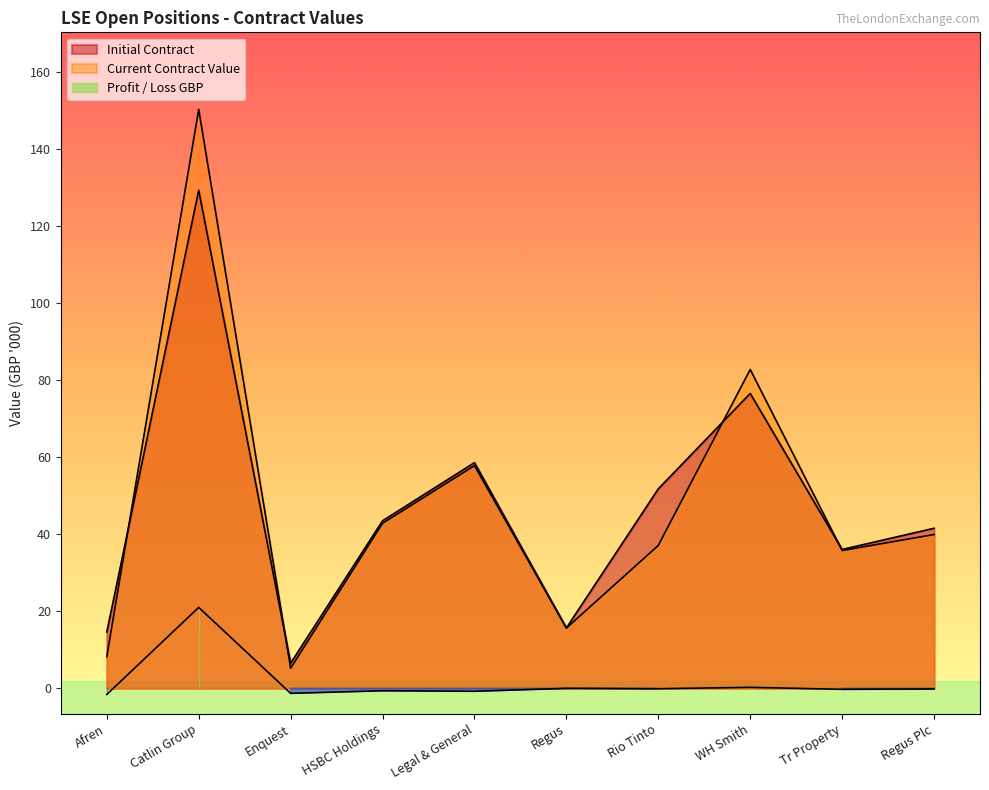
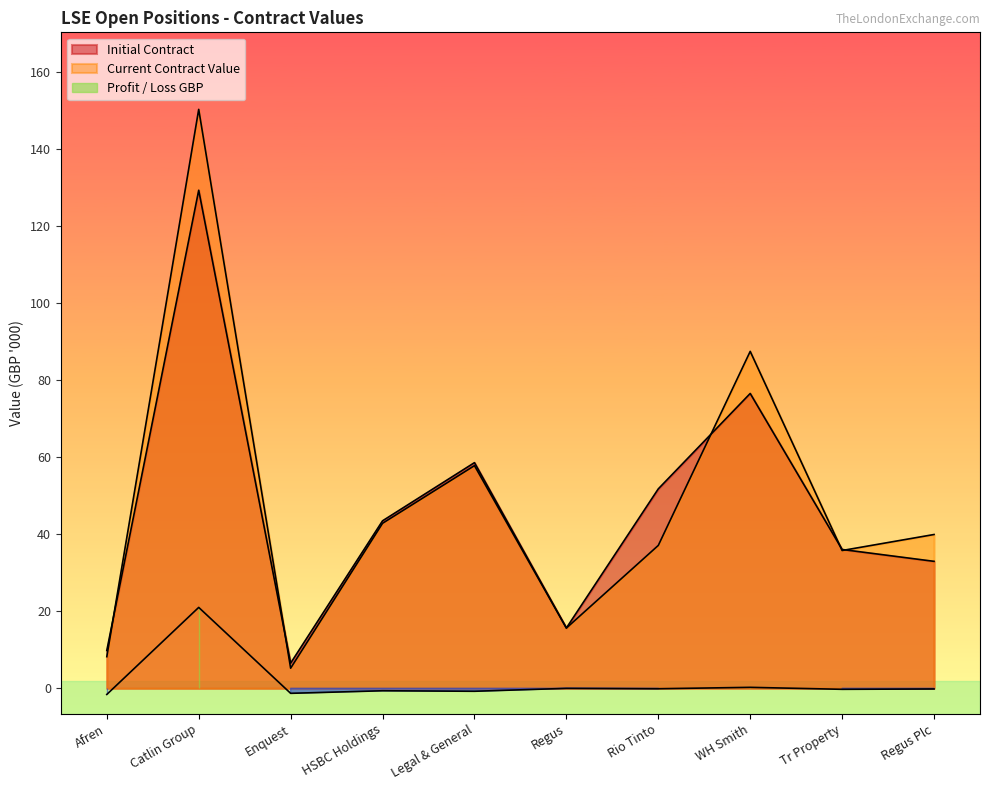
  {
    "Initial Contract": {
-     "Afren": 15,
+     "Afren": 10,
      "Catlin Group": 129,
      "Enquest": 7,
      "Legal & General": 59,
      "Rio Tinto": 52,
      "WH Smith": 77,
-     "Regus Plc": 42
+     "Regus Plc": 33
    },
    "Current Contract Value": {
      "Afren": 8,
      "Catlin Group": 150,
      "Enquest": 5,
      "Legal & General": 58,
      "Rio Tinto": 37,
-     "WH Smith": 83,
+     "WH Smith": 87,
      "Regus Plc": 40
    }
  }
